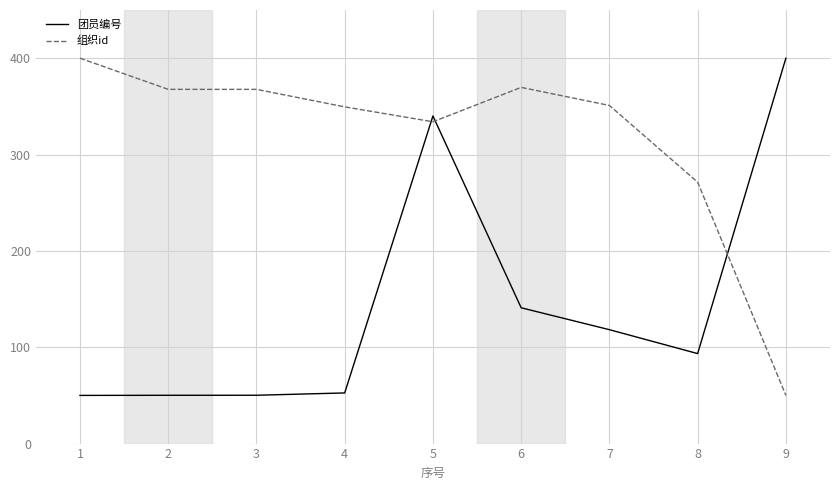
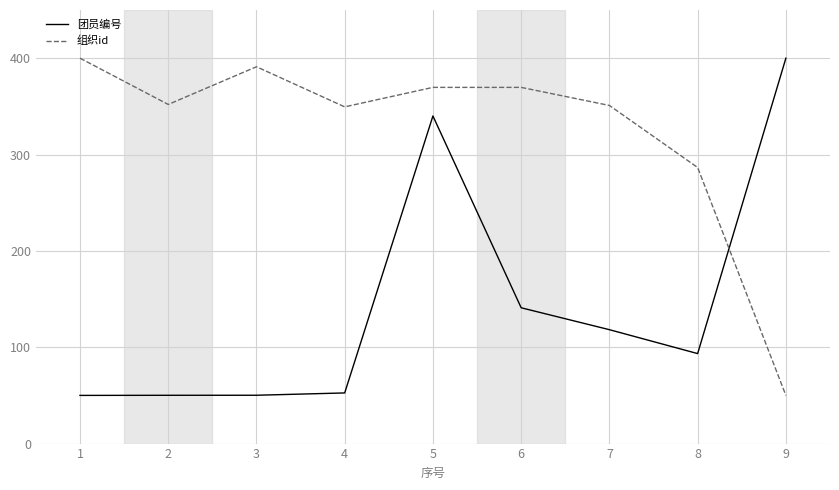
  {
    "团员编号": {
      "1": 50,
      "2": 50,
      "3": 50,
      "4": 50,
      "5": 340,
      "6": 140,
      "7": 120,
      "8": 90,
      "9": 400
    },
    "组织id": {
      "1": 400,
-     "2": 370,
-     "3": 370,
+     "2": 350,
+     "3": 390,
      "4": 350,
-     "5": 330,
+     "5": 370,
      "6": 370,
      "7": 350,
-     "8": 270,
+     "8": 290,
      "9": 50
    }
  }
